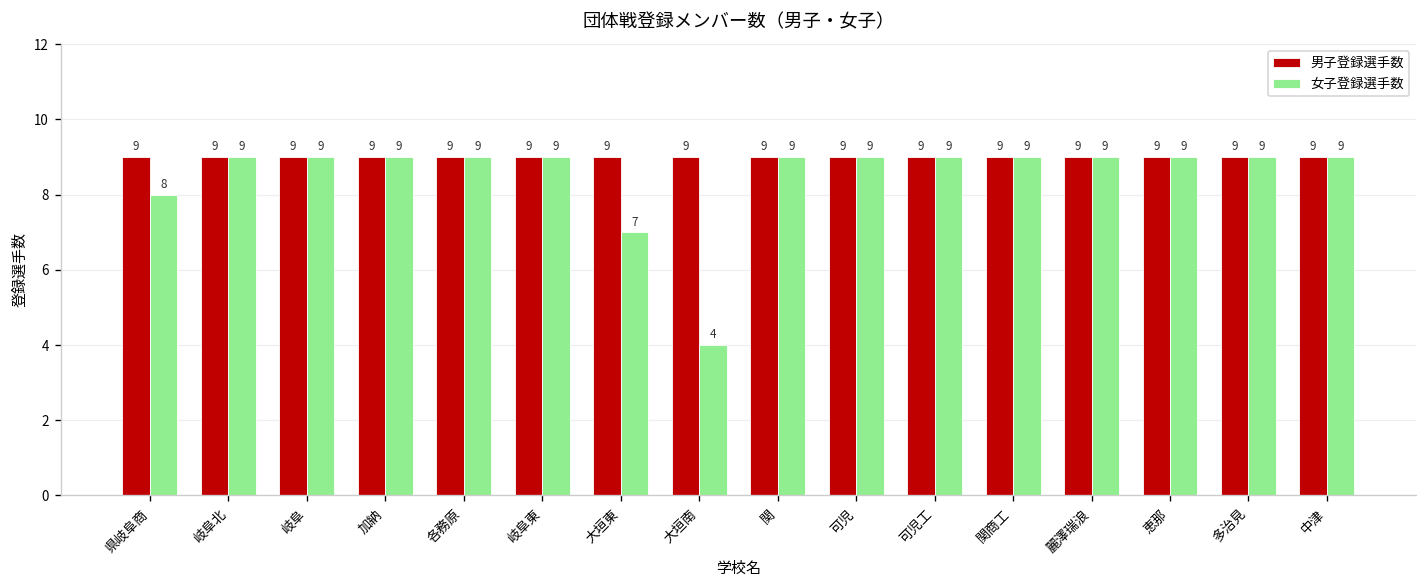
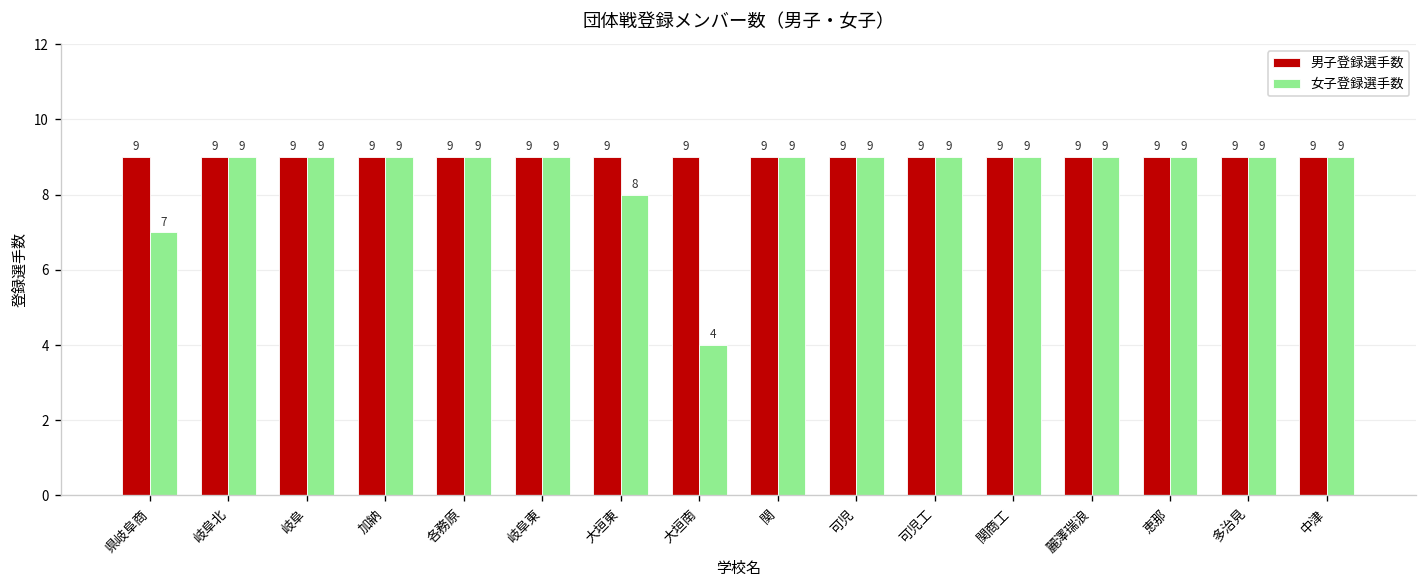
  {
    "男子登録選手数": {
      "県岐阜商": 9,
      "岐阜北": 9,
      "岐阜": 9,
      "加納": 9,
      "各務原": 9,
      "岐阜東": 9,
      "大垣東": 9,
      "大垣南": 9,
      "関": 9,
      "可児": 9,
      "可児工": 9,
      "関商工": 9,
      "麗澤瑞浪": 9,
      "恵那": 9,
      "多治見": 9,
      "中津": 9
    },
    "女子登録選手数": {
-     "県岐阜商": 8,
+     "県岐阜商": 7,
      "岐阜北": 9,
      "岐阜": 9,
      "加納": 9,
      "各務原": 9,
      "岐阜東": 9,
-     "大垣東": 7,
+     "大垣東": 8,
      "大垣南": 4,
      "関": 9,
      "可児": 9,
      "可児工": 9,
      "関商工": 9,
      "麗澤瑞浪": 9,
      "恵那": 9,
      "多治見": 9,
      "中津": 9
    }
  }
